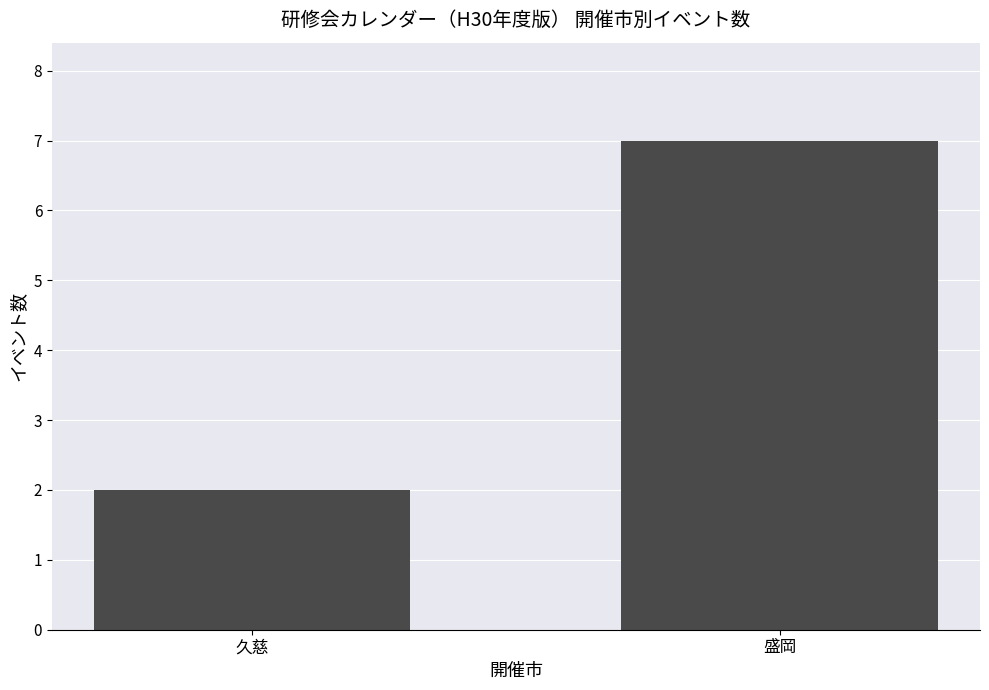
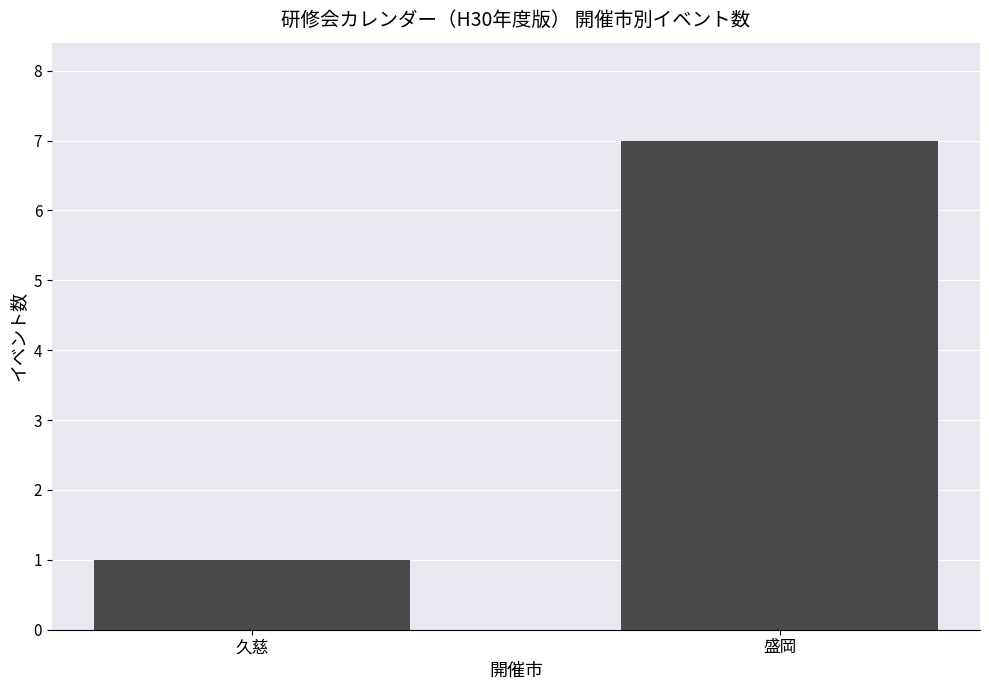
  {
-   "久慈": 2,
+   "久慈": 1,
    "盛岡": 7
  }
